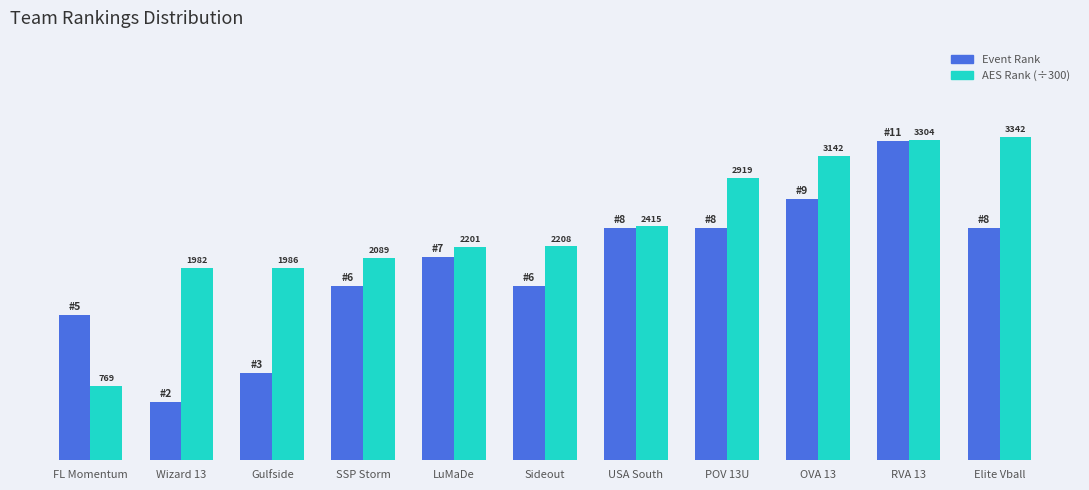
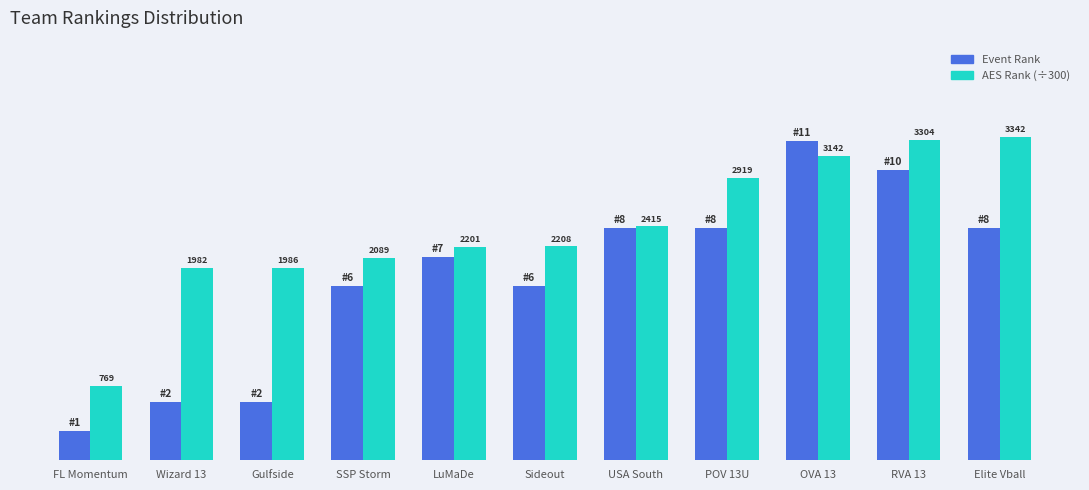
  {
    "Event Rank": {
-     "FL Momentum": 5,
+     "FL Momentum": 1,
      "Wizard 13": 2,
-     "Gulfside": 3,
+     "Gulfside": 2,
      "SSP Storm": 6,
      "LuMaDe": 7,
      "Sideout": 6,
      "USA South": 8,
      "POV 13U": 8,
-     "OVA 13": 9,
-     "RVA 13": 11,
+     "OVA 13": 11,
+     "RVA 13": 10,
      "Elite Vball": 8
    }
  }
